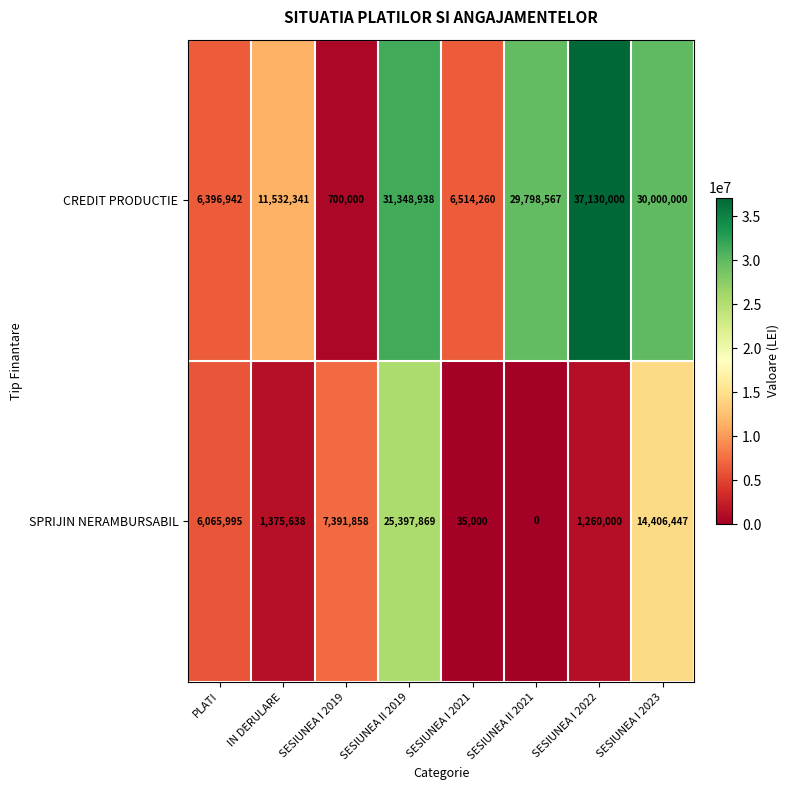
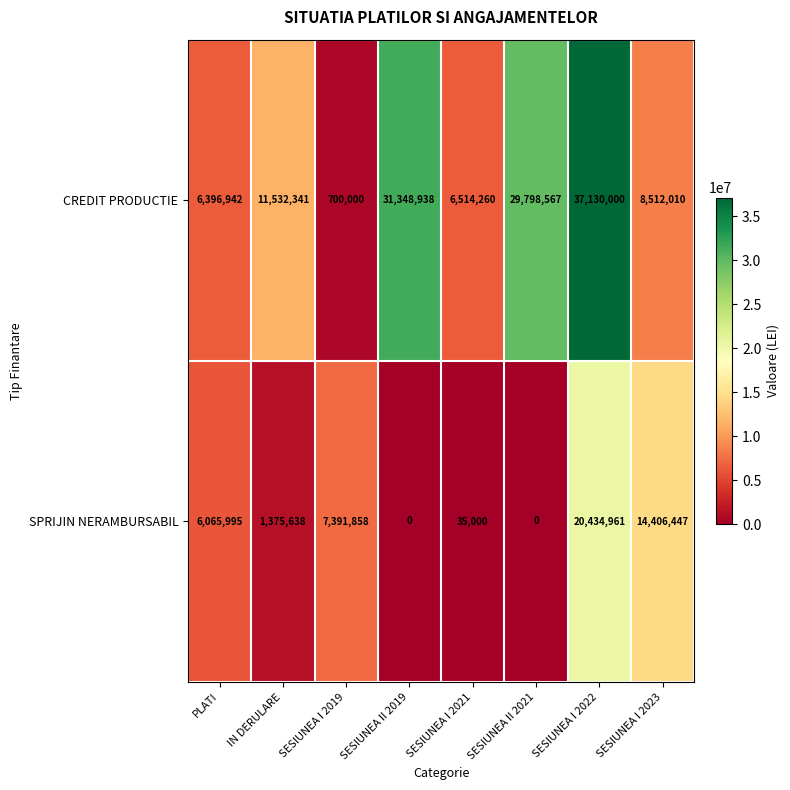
  {
    "CREDIT PRODUCTIE": {
      "PLATI": "6,396,942",
      "IN DERULARE": "11,532,341",
      "SESIUNEA I 2019": "700,000",
      "SESIUNEA II 2019": "31,348,938",
      "SESIUNEA I 2021": "6,514,260",
      "SESIUNEA II 2021": "29,798,567",
      "SESIUNEA I 2022": "37,130,000",
-     "SESIUNEA I 2023": "30,000,000"
+     "SESIUNEA I 2023": "8,512,010"
    },
    "SPRIJIN NERAMBURSABIL": {
      "PLATI": "6,065,995",
      "IN DERULARE": "1,375,638",
      "SESIUNEA I 2019": "7,391,858",
-     "SESIUNEA II 2019": "25,397,869",
+     "SESIUNEA II 2019": "0",
      "SESIUNEA I 2021": "35,000",
      "SESIUNEA II 2021": "0",
-     "SESIUNEA I 2022": "1,260,000",
+     "SESIUNEA I 2022": "20,434,961",
      "SESIUNEA I 2023": "14,406,447"
    }
  }
